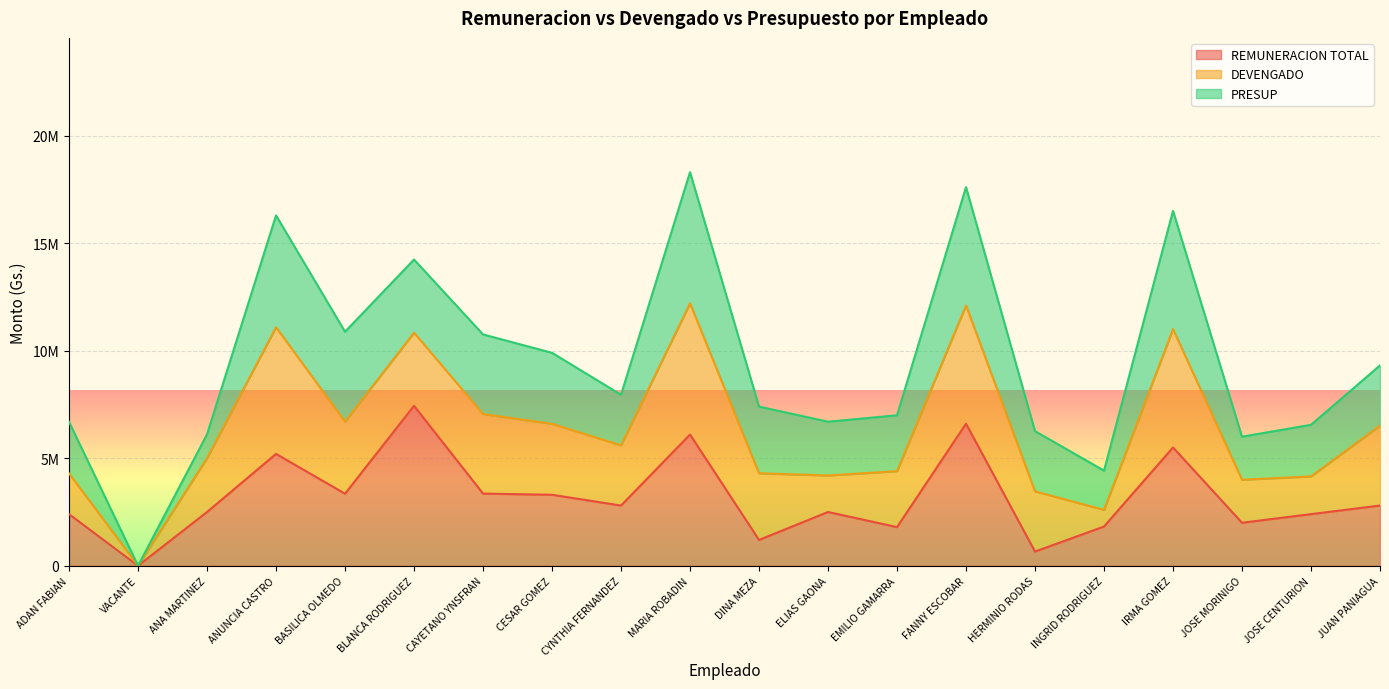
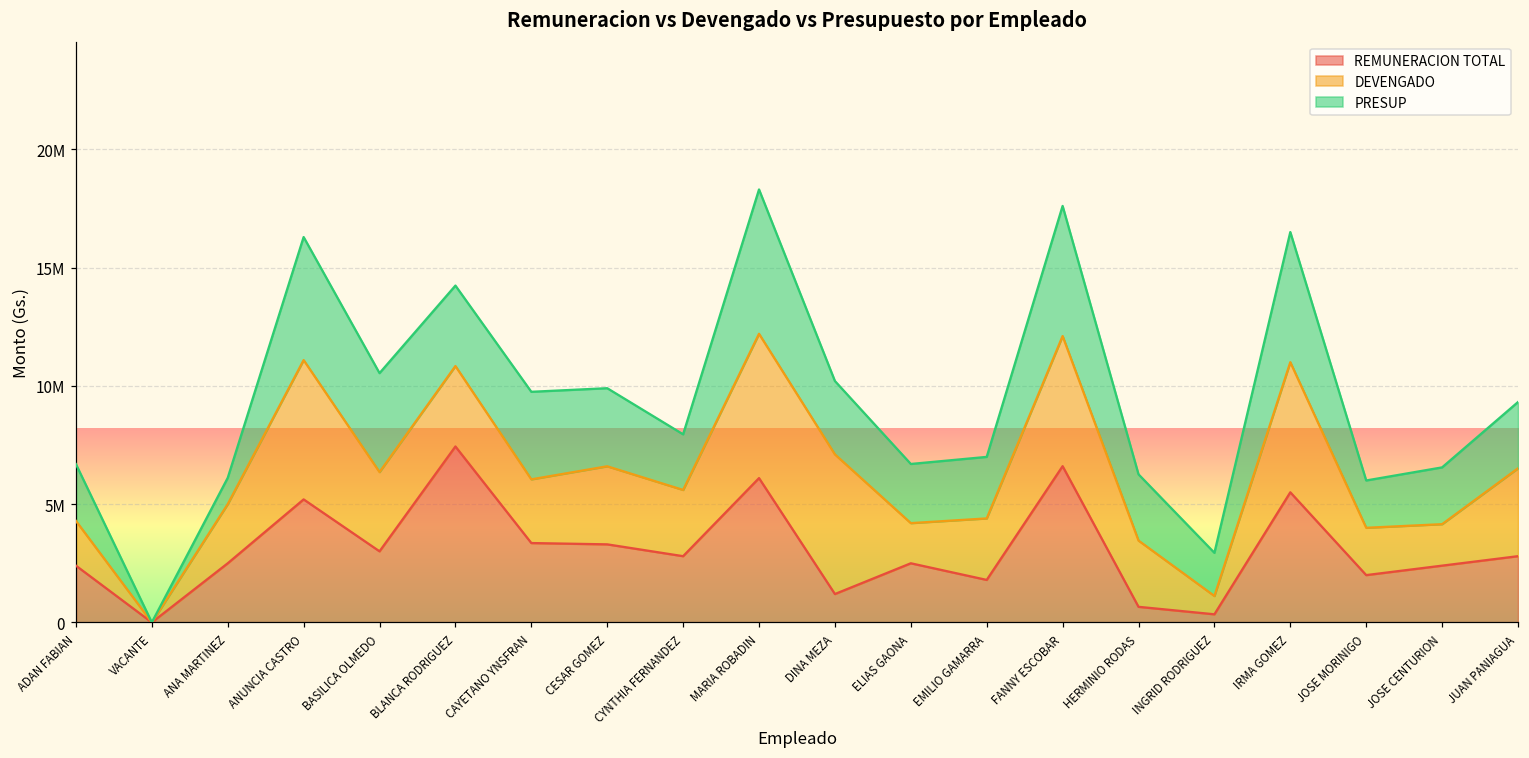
  {
    "REMUNERACION TOTAL": {
      "ADAN FABIAN": 2400000,
      "ANA MARTINEZ": 2500000,
      "ANUNCIA CASTRO": 5200000,
-     "BASILICA OLMEDO": 3400000,
+     "BASILICA OLMEDO": 3000000,
      "BLANCA RODRIGUEZ": 7400000,
      "CAYETANO YNSFRAN": 3400000,
      "CESAR GOMEZ": 3300000,
      "CYNTHIA FERNANDEZ": 2800000,
      "MARIA ROBADIN": 6100000,
      "DINA MEZA": 1200000,
      "ELIAS GAONA": 2500000,
      "EMILIO GAMARRA": 1800000,
      "FANNY ESCOBAR": 6600000,
      "HERMINIO RODAS": 700000,
-     "INGRID RODRIGUEZ": 1800000,
+     "INGRID RODRIGUEZ": 300000,
      "IRMA GOMEZ": 5500000,
      "JOSE MORINIGO": 2000000,
      "JOSE CENTURION": 2400000,
      "JUAN PANIAGUA": 2800000
    },
    "DEVENGADO": {
      "ADAN FABIAN": 1900000,
      "ANA MARTINEZ": 2500000,
      "ANUNCIA CASTRO": 5900000,
      "BASILICA OLMEDO": 3400000,
      "BLANCA RODRIGUEZ": 3400000,
-     "CAYETANO YNSFRAN": 3700000,
+     "CAYETANO YNSFRAN": 2700000,
      "CESAR GOMEZ": 3300000,
      "CYNTHIA FERNANDEZ": 2800000,
      "MARIA ROBADIN": 6100000,
-     "DINA MEZA": 3100000,
+     "DINA MEZA": 5900000,
      "ELIAS GAONA": 1700000,
      "EMILIO GAMARRA": 2600000,
      "FANNY ESCOBAR": 5500000,
      "HERMINIO RODAS": 2800000,
      "INGRID RODRIGUEZ": 800000,
      "IRMA GOMEZ": 5500000,
      "JOSE MORINIGO": 2000000,
      "JOSE CENTURION": 1800000,
      "JUAN PANIAGUA": 3700000
    },
    "PRESUP": {
      "ADAN FABIAN": 2400000,
      "ANA MARTINEZ": 1100000,
      "ANUNCIA CASTRO": 5200000,
      "BASILICA OLMEDO": 4200000,
      "BLANCA RODRIGUEZ": 3400000,
      "CAYETANO YNSFRAN": 3700000,
      "CESAR GOMEZ": 3300000,
      "CYNTHIA FERNANDEZ": 2400000,
      "MARIA ROBADIN": 6100000,
      "DINA MEZA": 3100000,
      "ELIAS GAONA": 2500000,
      "EMILIO GAMARRA": 2600000,
      "FANNY ESCOBAR": 5500000,
      "HERMINIO RODAS": 2800000,
      "INGRID RODRIGUEZ": 1800000,
      "IRMA GOMEZ": 5500000,
      "JOSE MORINIGO": 2000000,
      "JOSE CENTURION": 2400000,
      "JUAN PANIAGUA": 2800000
    }
  }
